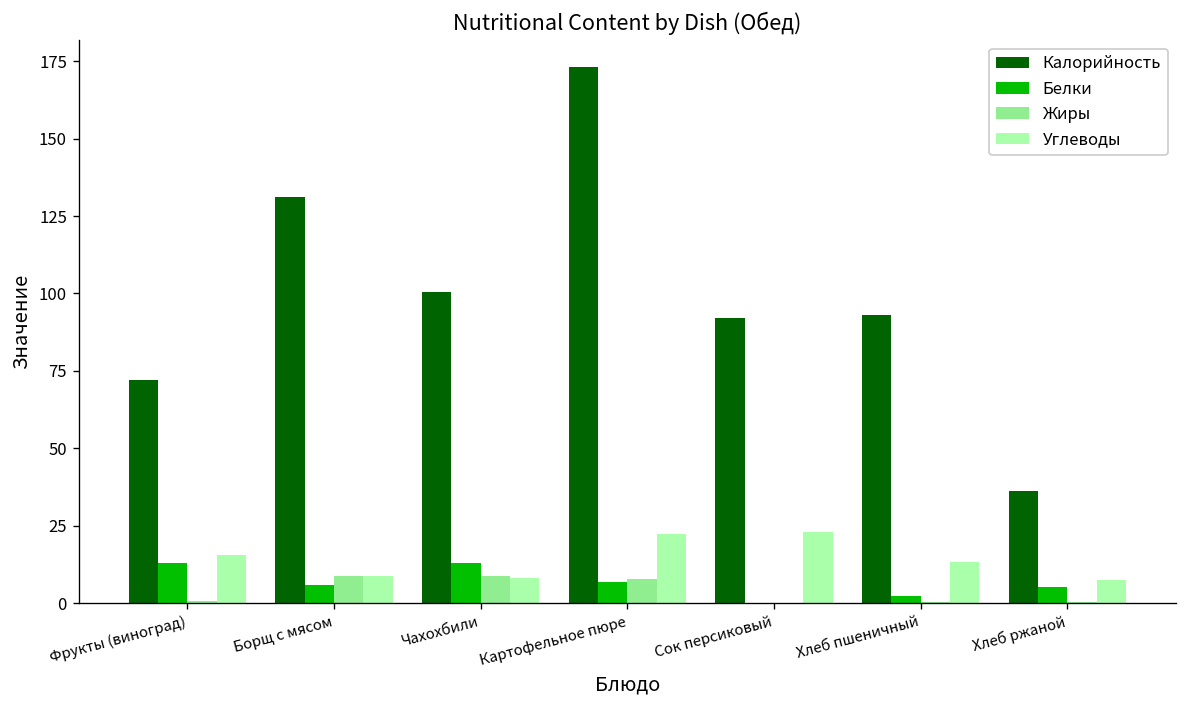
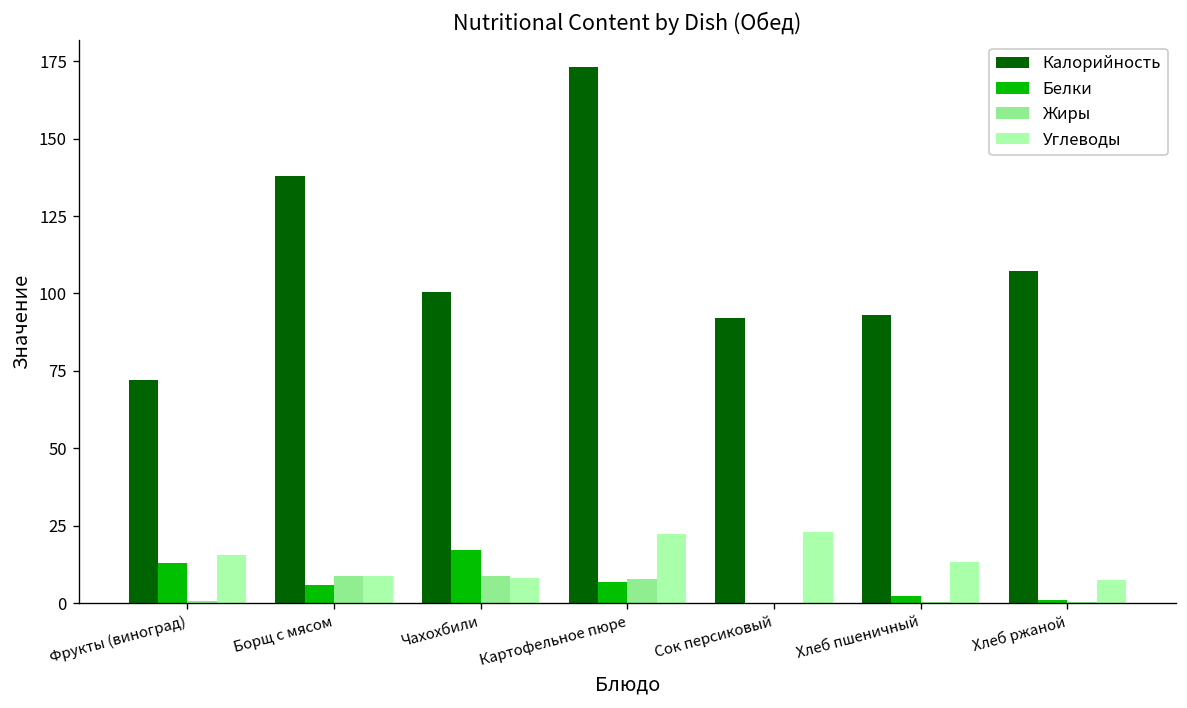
  {
    "Калорийность": {
      "Фрукты (виноград)": 72,
-     "Борщ с мясом": 131,
+     "Борщ с мясом": 138,
      "Чахохбили": 101,
      "Картофельное пюре": 173,
      "Сок персиковый": 92,
      "Хлеб пшеничный": 93,
-     "Хлеб ржаной": 36
+     "Хлеб ржаной": 107
    },
    "Белки": {
      "Фрукты (виноград)": 13,
      "Борщ с мясом": 6,
-     "Чахохбили": 13,
+     "Чахохбили": 17,
      "Картофельное пюре": 7,
      "Сок персиковый": 0,
      "Хлеб пшеничный": 2,
-     "Хлеб ржаной": 5
+     "Хлеб ржаной": 1
    }
  }
